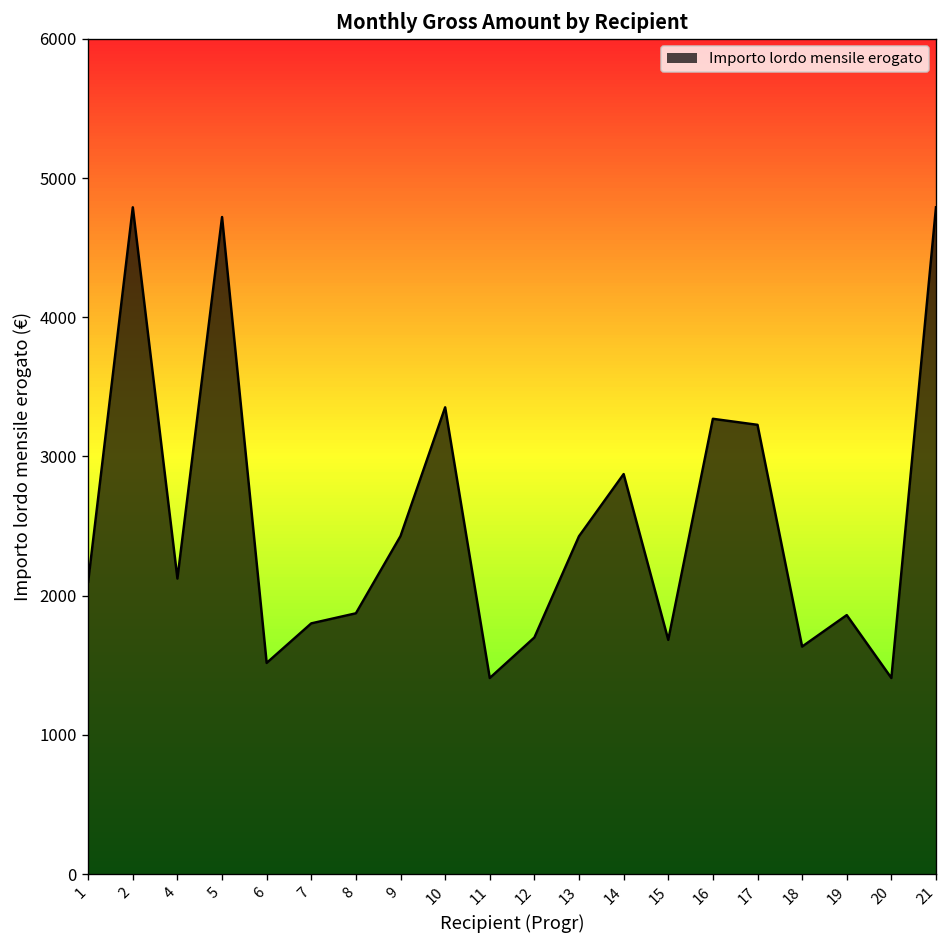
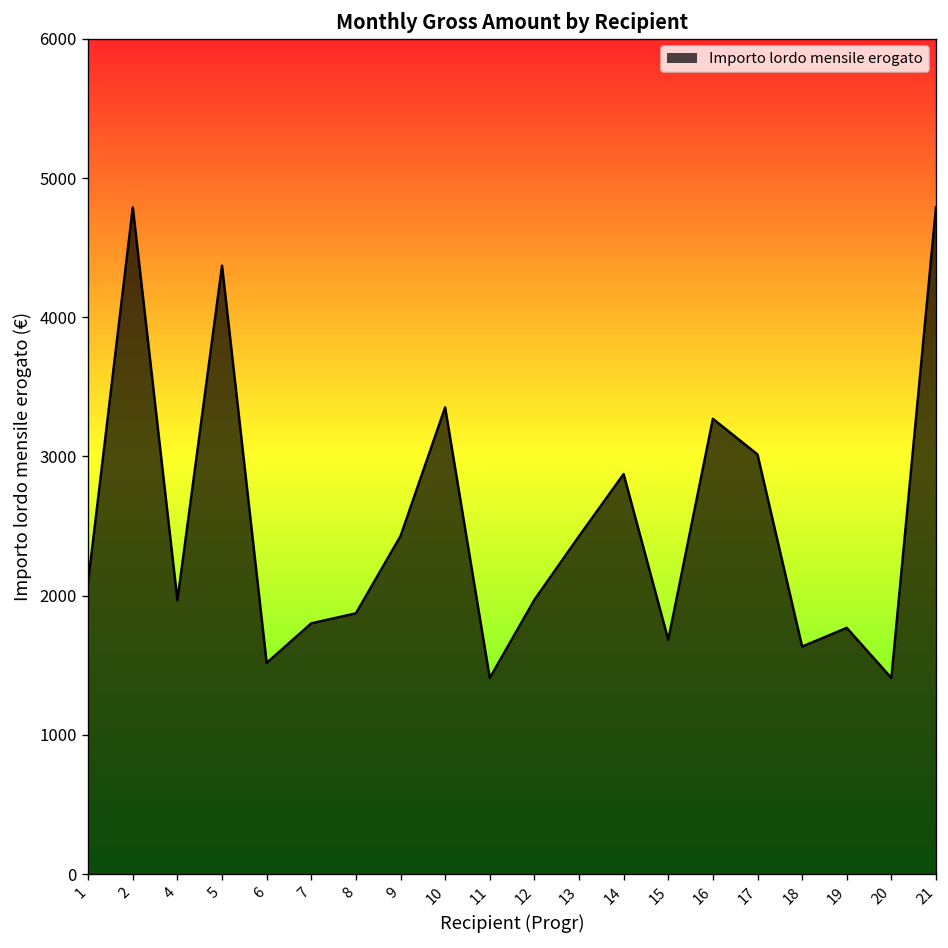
  {
    "1": 2100,
    "2": 4790,
-   "4": 2120,
-   "5": 4720,
+   "4": 1970,
+   "5": 4370,
    "6": 1520,
    "7": 1800,
    "8": 1870,
    "9": 2430,
    "10": 3350,
    "11": 1410,
-   "12": 1700,
+   "12": 1970,
    "13": 2430,
    "14": 2870,
    "15": 1680,
    "16": 3270,
-   "17": 3230,
+   "17": 3010,
    "18": 1630,
-   "19": 1860,
+   "19": 1770,
    "20": 1410,
    "21": 4790
  }
